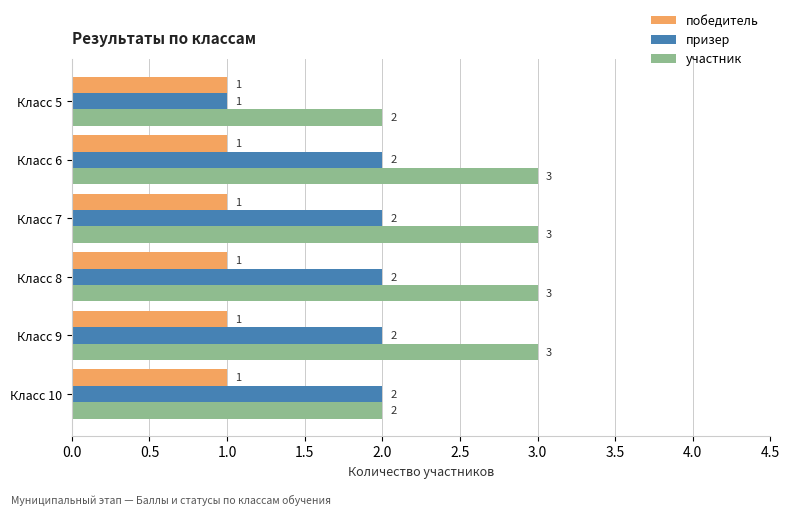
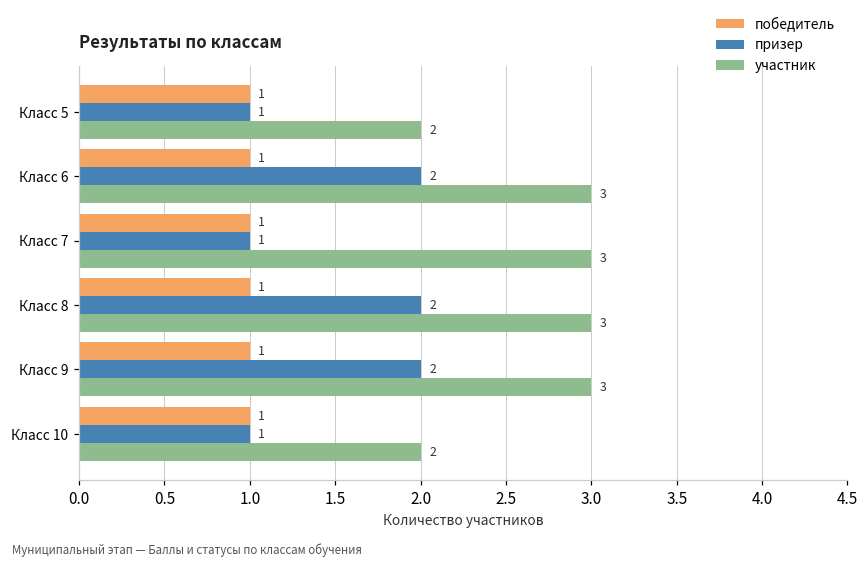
  {
    "победитель": {
      "Класс 5": 1,
      "Класс 6": 1,
      "Класс 7": 1,
      "Класс 8": 1,
      "Класс 9": 1,
      "Класс 10": 1
    },
    "призер": {
      "Класс 5": 1,
      "Класс 6": 2,
-     "Класс 7": 2,
+     "Класс 7": 1,
      "Класс 8": 2,
      "Класс 9": 2,
-     "Класс 10": 2
+     "Класс 10": 1
    },
    "участник": {
      "Класс 5": 2,
      "Класс 6": 3,
      "Класс 7": 3,
      "Класс 8": 3,
      "Класс 9": 3,
      "Класс 10": 2
    }
  }
